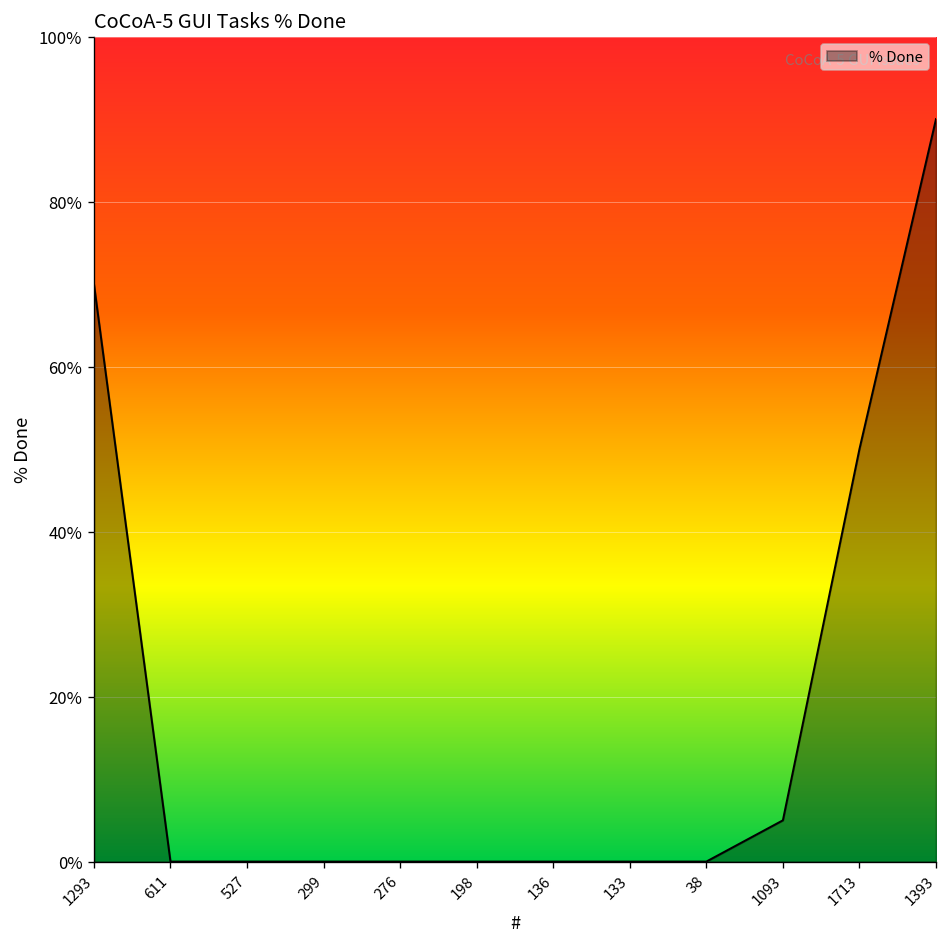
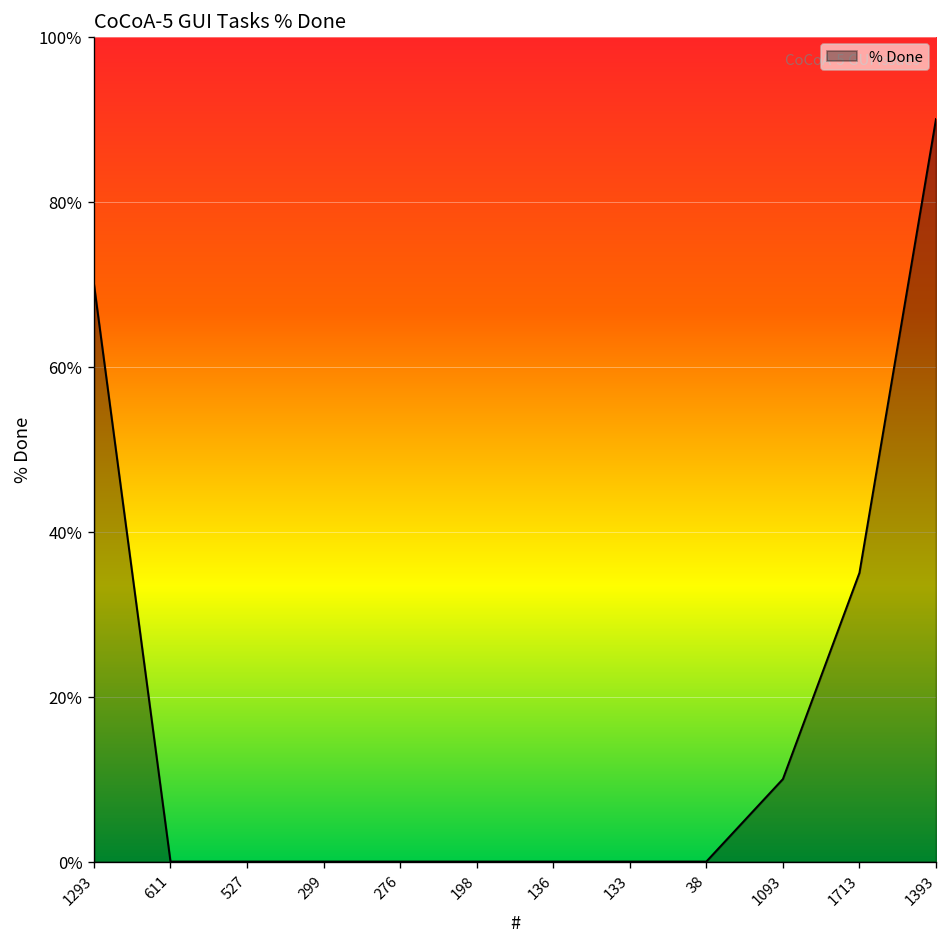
  {
    "1293": "70%",
    "611": "0%",
    "527": "0%",
    "299": "0%",
    "276": "0%",
    "198": "0%",
    "136": "0%",
    "133": "0%",
    "38": "0%",
-   "1093": "5%",
-   "1713": "50%",
+   "1093": "10%",
+   "1713": "35%",
    "1393": "90%"
  }
